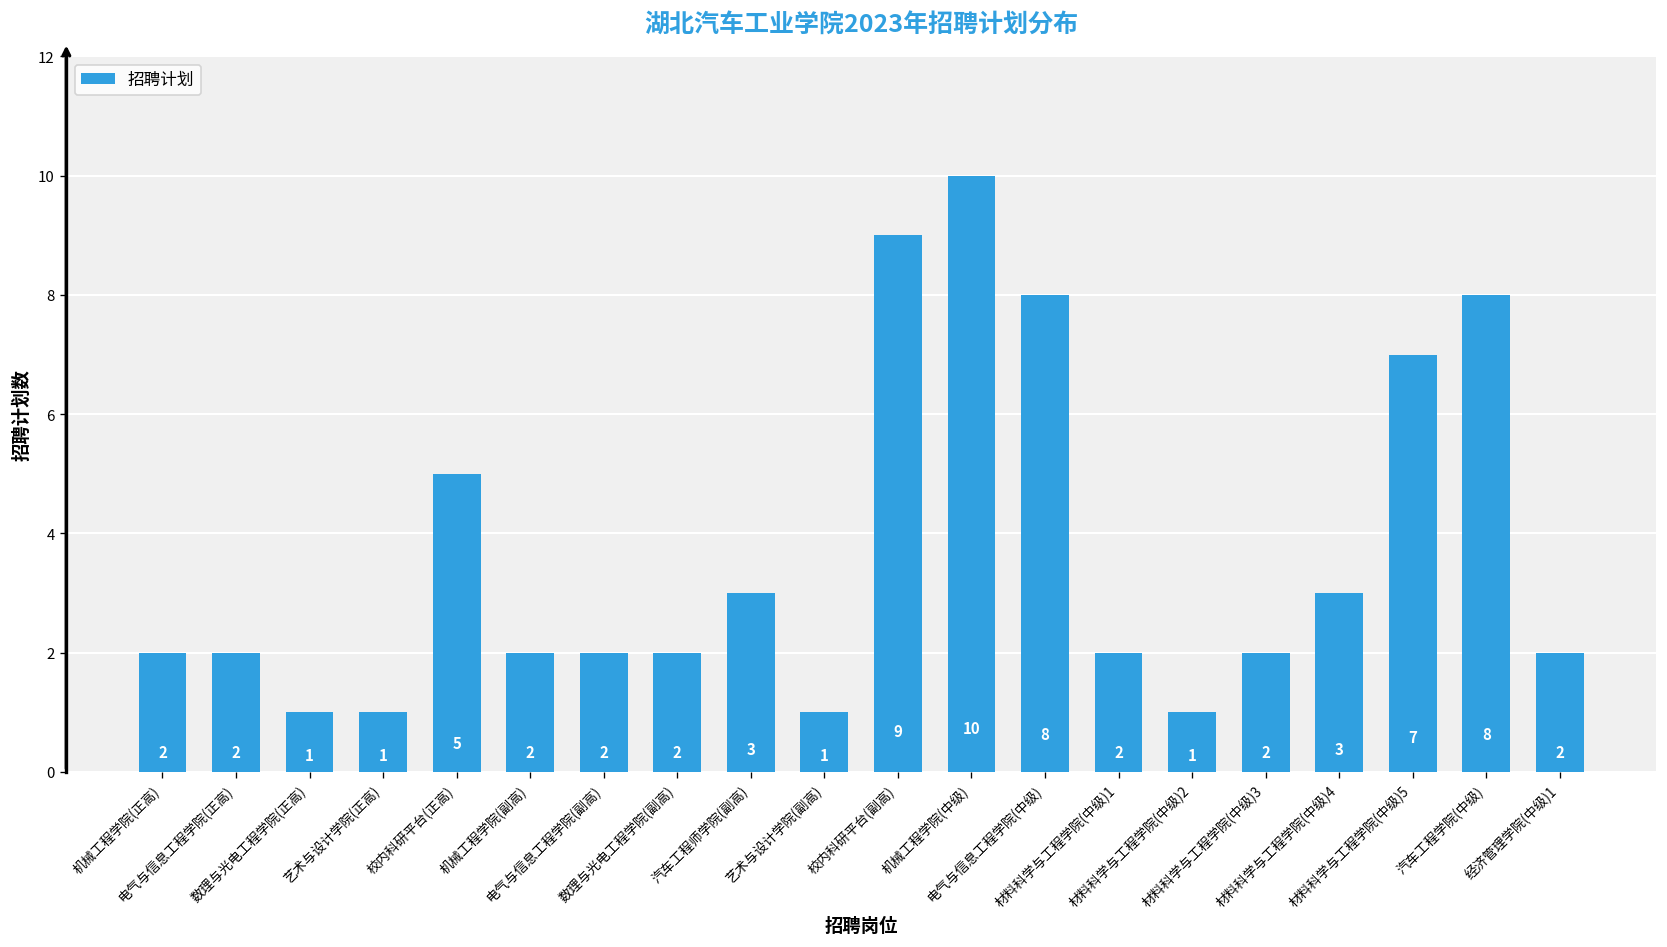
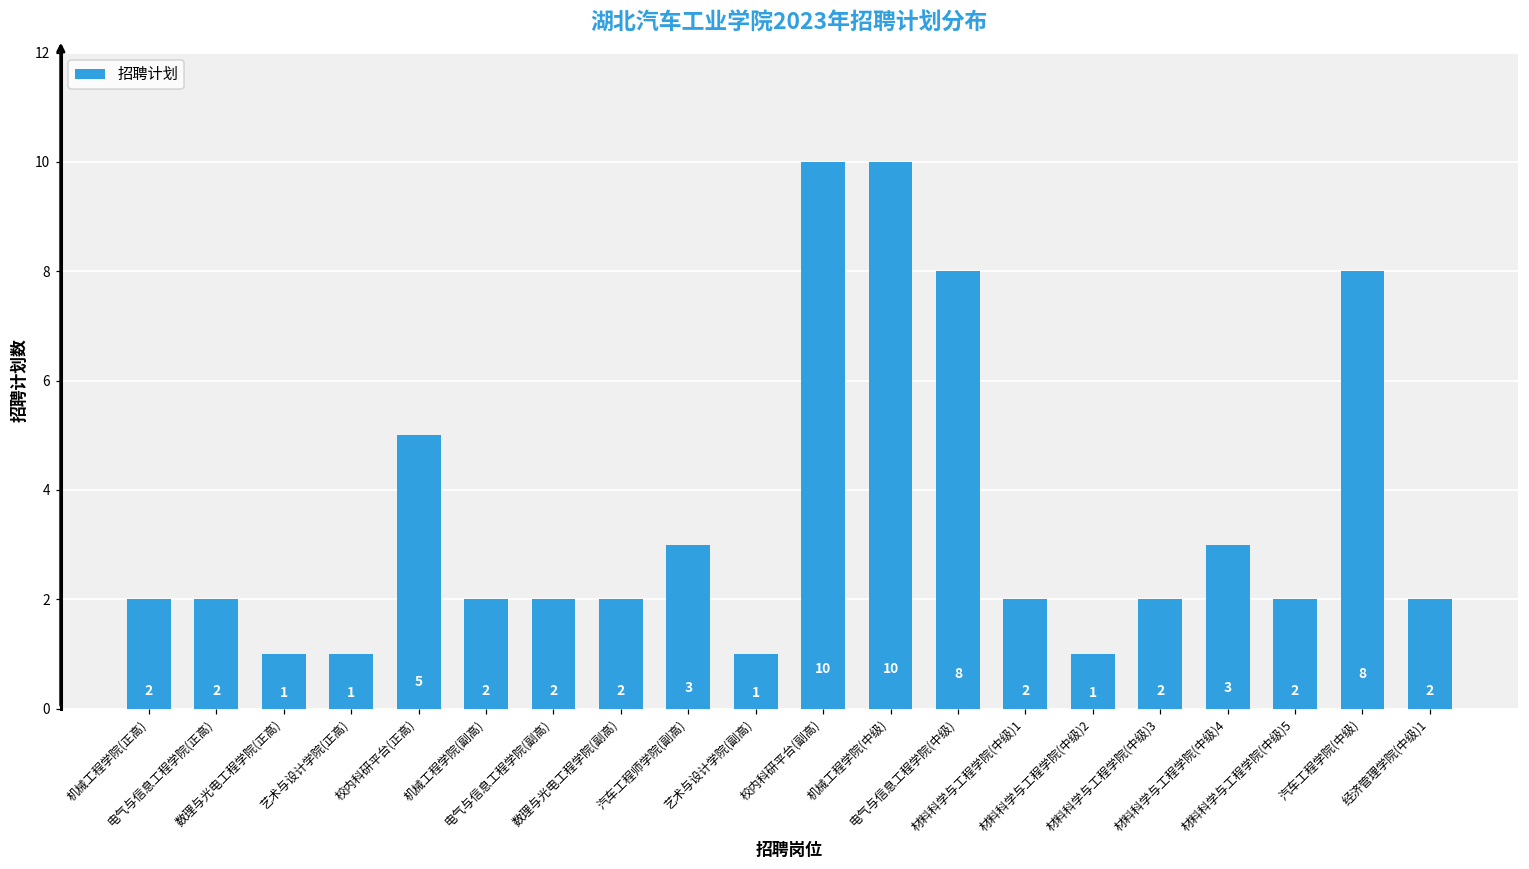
  {
    "机械工程学院(正高)": 2,
    "电气与信息工程学院(正高)": 2,
    "数理与光电工程学院(正高)": 1,
    "艺术与设计学院(正高)": 1,
    "校内科研平台(正高)": 5,
    "机械工程学院(副高)": 2,
    "电气与信息工程学院(副高)": 2,
    "数理与光电工程学院(副高)": 2,
    "汽车工程师学院(副高)": 3,
    "艺术与设计学院(副高)": 1,
-   "校内科研平台(副高)": 9,
+   "校内科研平台(副高)": 10,
    "机械工程学院(中级)": 10,
    "电气与信息工程学院(中级)": 8,
    "材料科学与工程学院(中级)1": 2,
    "材料科学与工程学院(中级)2": 1,
    "材料科学与工程学院(中级)3": 2,
    "材料科学与工程学院(中级)4": 3,
-   "材料科学与工程学院(中级)5": 7,
+   "材料科学与工程学院(中级)5": 2,
    "汽车工程学院(中级)": 8,
    "经济管理学院(中级)1": 2
  }
